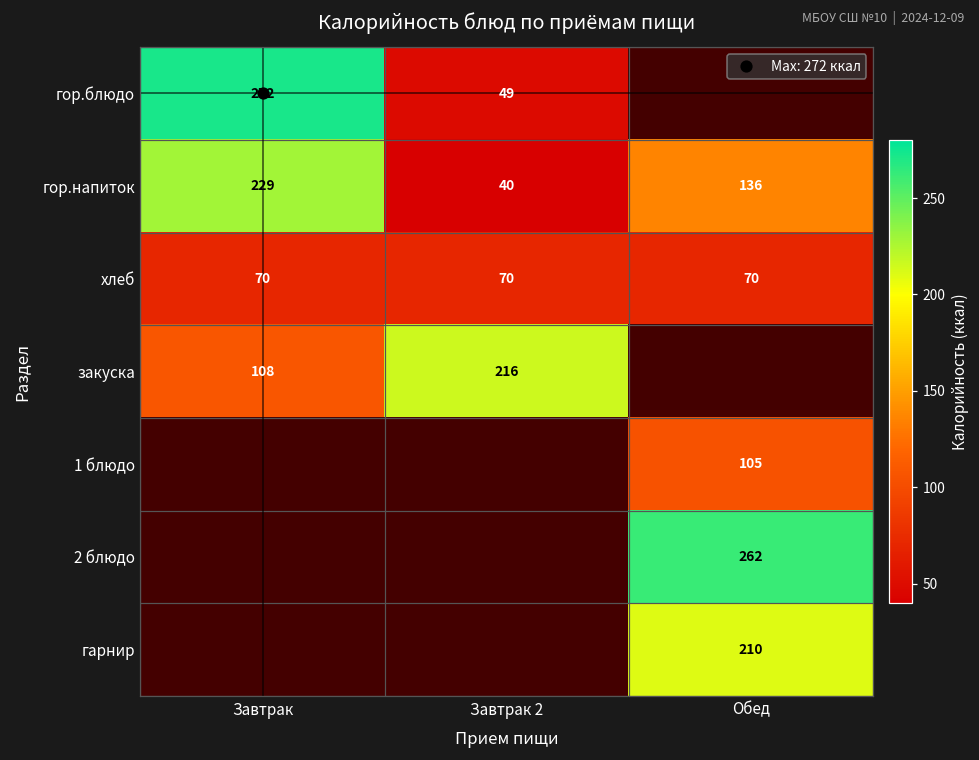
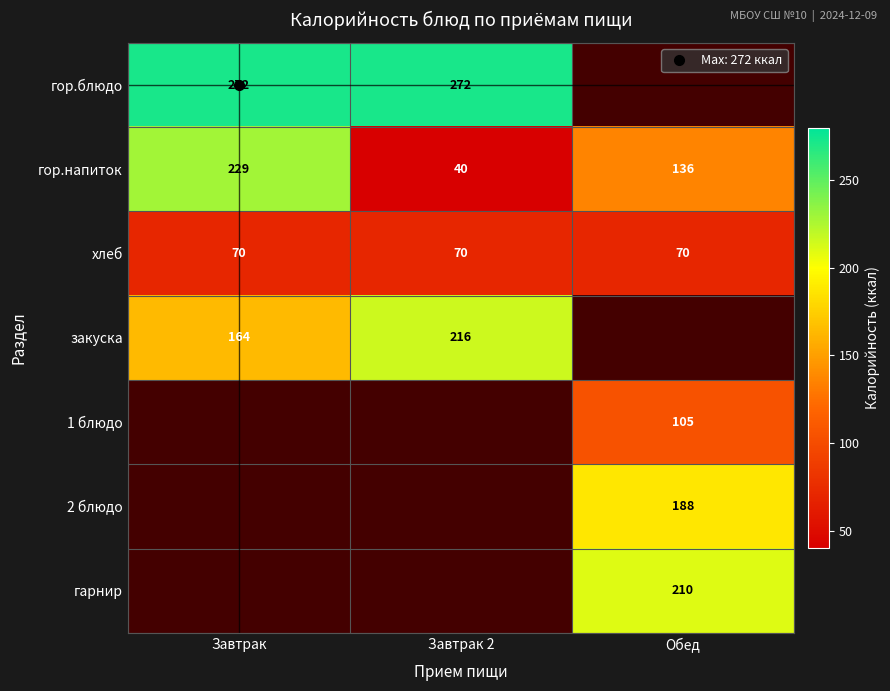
  {
    "гор.блюдо": {
-     "Завтрак 2": 49
+     "Завтрак 2": 272
    },
    "гор.напиток": {
      "Завтрак": 229,
      "Завтрак 2": 40,
      "Обед": 136
    },
    "хлеб": {
      "Завтрак": 70,
      "Завтрак 2": 70,
      "Обед": 70
    },
    "закуска": {
-     "Завтрак": 108,
+     "Завтрак": 164,
      "Завтрак 2": 216
    },
    "1 блюдо": {
      "Обед": 105
    },
    "2 блюдо": {
-     "Обед": 262
+     "Обед": 188
    },
    "гарнир": {
      "Обед": 210
    }
  }
